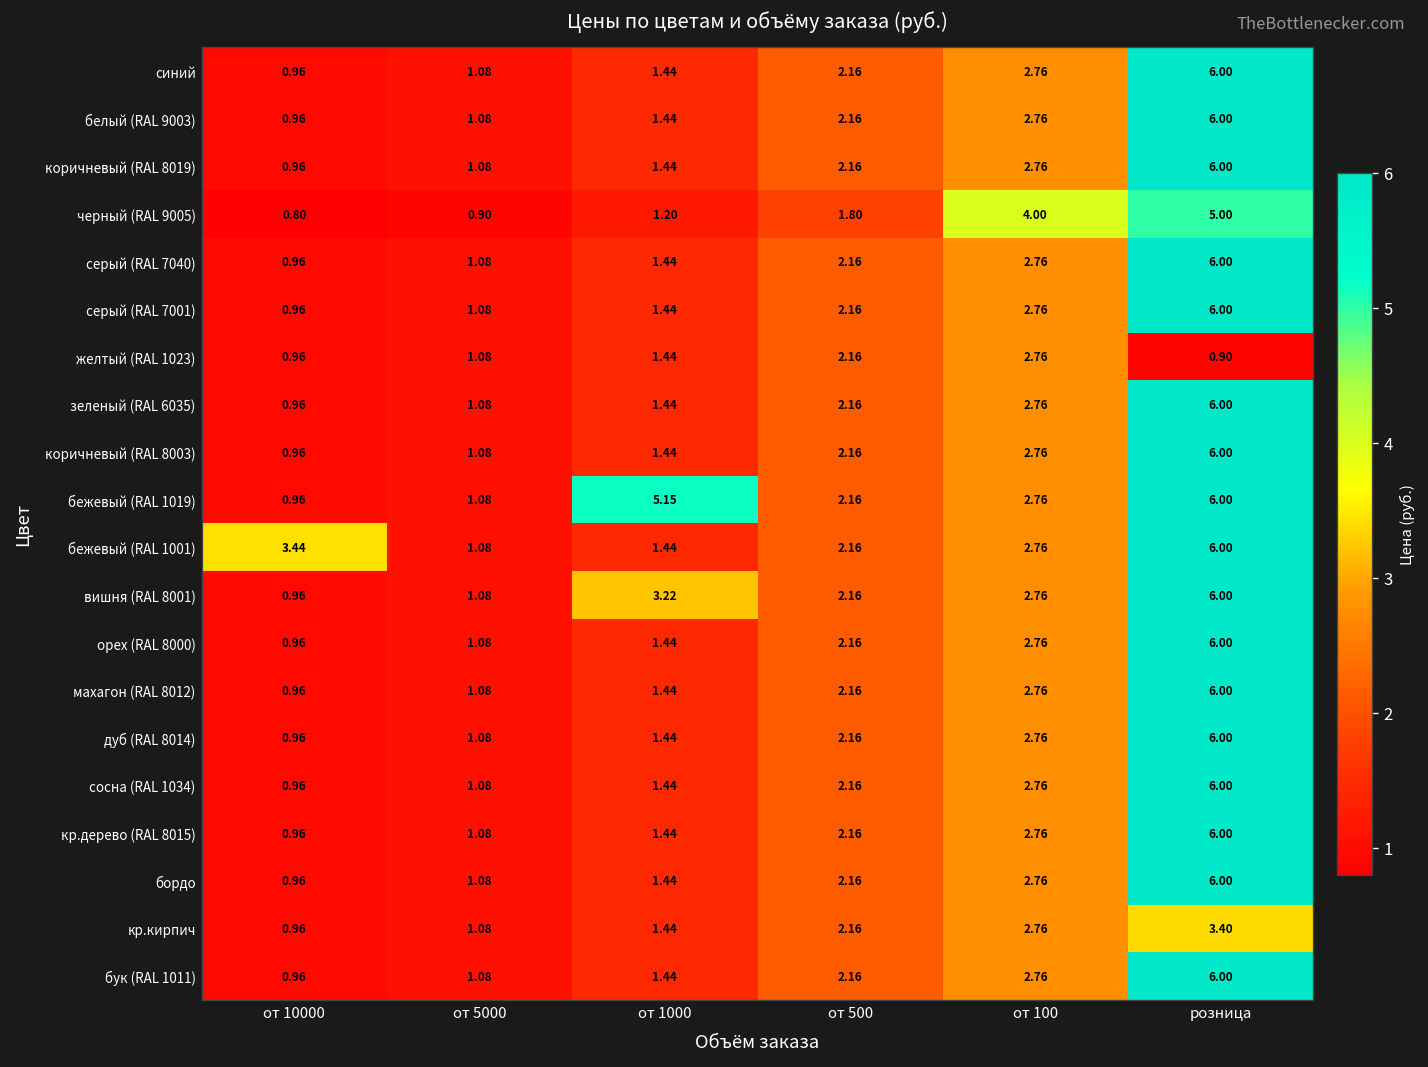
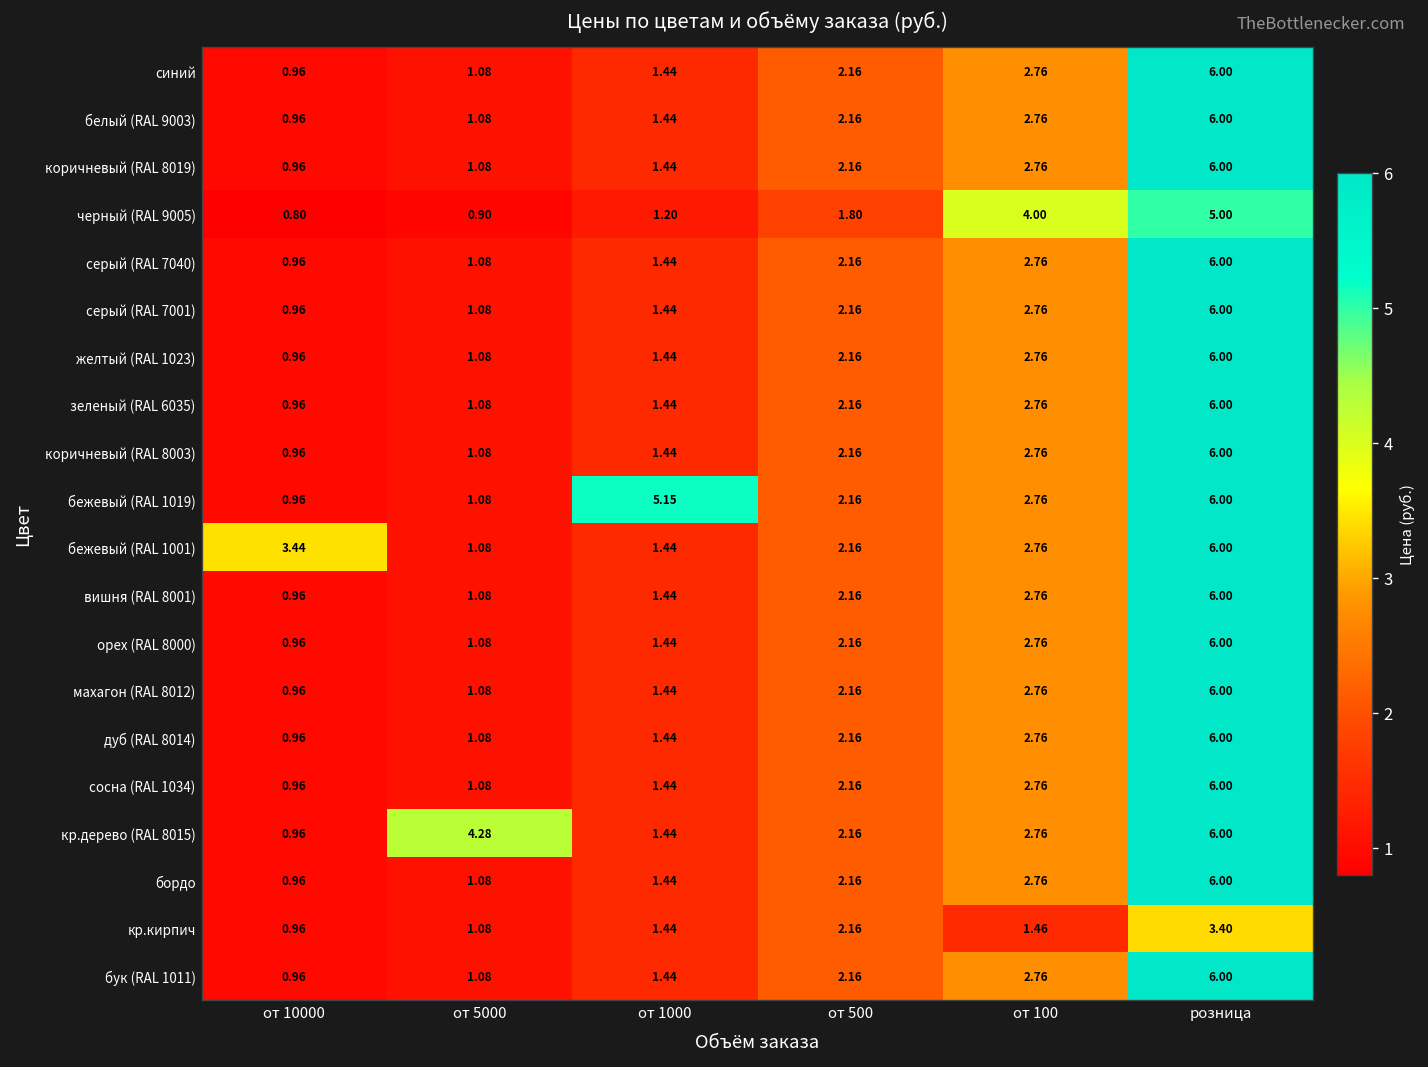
  {
    "синий": {
      "от 10000": 0.96,
      "от 5000": 1.08,
      "от 1000": 1.44,
      "от 500": 2.16,
      "от 100": 2.76,
      "розница": 6.00
    },
    "белый (RAL 9003)": {
      "от 10000": 0.96,
      "от 5000": 1.08,
      "от 1000": 1.44,
      "от 500": 2.16,
      "от 100": 2.76,
      "розница": 6.00
    },
    "коричневый (RAL 8019)": {
      "от 10000": 0.96,
      "от 5000": 1.08,
      "от 1000": 1.44,
      "от 500": 2.16,
      "от 100": 2.76,
      "розница": 6.00
    },
    "черный (RAL 9005)": {
      "от 10000": 0.80,
      "от 5000": 0.90,
      "от 1000": 1.20,
      "от 500": 1.80,
      "от 100": 4.00,
      "розница": 5.00
    },
    "серый (RAL 7040)": {
      "от 10000": 0.96,
      "от 5000": 1.08,
      "от 1000": 1.44,
      "от 500": 2.16,
      "от 100": 2.76,
      "розница": 6.00
    },
    "серый (RAL 7001)": {
      "от 10000": 0.96,
      "от 5000": 1.08,
      "от 1000": 1.44,
      "от 500": 2.16,
      "от 100": 2.76,
      "розница": 6.00
    },
    "желтый (RAL 1023)": {
      "от 10000": 0.96,
      "от 5000": 1.08,
      "от 1000": 1.44,
      "от 500": 2.16,
      "от 100": 2.76,
-     "розница": 0.90
+     "розница": 6.00
    },
    "зеленый (RAL 6035)": {
      "от 10000": 0.96,
      "от 5000": 1.08,
      "от 1000": 1.44,
      "от 500": 2.16,
      "от 100": 2.76,
      "розница": 6.00
    },
    "коричневый (RAL 8003)": {
      "от 10000": 0.96,
      "от 5000": 1.08,
      "от 1000": 1.44,
      "от 500": 2.16,
      "от 100": 2.76,
      "розница": 6.00
    },
    "бежевый (RAL 1019)": {
      "от 10000": 0.96,
      "от 5000": 1.08,
      "от 1000": 5.15,
      "от 500": 2.16,
      "от 100": 2.76,
      "розница": 6.00
    },
    "бежевый (RAL 1001)": {
      "от 10000": 3.44,
      "от 5000": 1.08,
      "от 1000": 1.44,
      "от 500": 2.16,
      "от 100": 2.76,
      "розница": 6.00
    },
    "вишня (RAL 8001)": {
      "от 10000": 0.96,
      "от 5000": 1.08,
-     "от 1000": 3.22,
+     "от 1000": 1.44,
      "от 500": 2.16,
      "от 100": 2.76,
      "розница": 6.00
    },
    "орех (RAL 8000)": {
      "от 10000": 0.96,
      "от 5000": 1.08,
      "от 1000": 1.44,
      "от 500": 2.16,
      "от 100": 2.76,
      "розница": 6.00
    },
    "махагон (RAL 8012)": {
      "от 10000": 0.96,
      "от 5000": 1.08,
      "от 1000": 1.44,
      "от 500": 2.16,
      "от 100": 2.76,
      "розница": 6.00
    },
    "дуб (RAL 8014)": {
      "от 10000": 0.96,
      "от 5000": 1.08,
      "от 1000": 1.44,
      "от 500": 2.16,
      "от 100": 2.76,
      "розница": 6.00
    },
    "сосна (RAL 1034)": {
      "от 10000": 0.96,
      "от 5000": 1.08,
      "от 1000": 1.44,
      "от 500": 2.16,
      "от 100": 2.76,
      "розница": 6.00
    },
    "кр.дерево (RAL 8015)": {
      "от 10000": 0.96,
-     "от 5000": 1.08,
+     "от 5000": 4.28,
      "от 1000": 1.44,
      "от 500": 2.16,
      "от 100": 2.76,
      "розница": 6.00
    },
    "бордо": {
      "от 10000": 0.96,
      "от 5000": 1.08,
      "от 1000": 1.44,
      "от 500": 2.16,
      "от 100": 2.76,
      "розница": 6.00
    },
    "кр.кирпич": {
      "от 10000": 0.96,
      "от 5000": 1.08,
      "от 1000": 1.44,
      "от 500": 2.16,
-     "от 100": 2.76,
+     "от 100": 1.46,
      "розница": 3.40
    },
    "бук (RAL 1011)": {
      "от 10000": 0.96,
      "от 5000": 1.08,
      "от 1000": 1.44,
      "от 500": 2.16,
      "от 100": 2.76,
      "розница": 6.00
    }
  }
